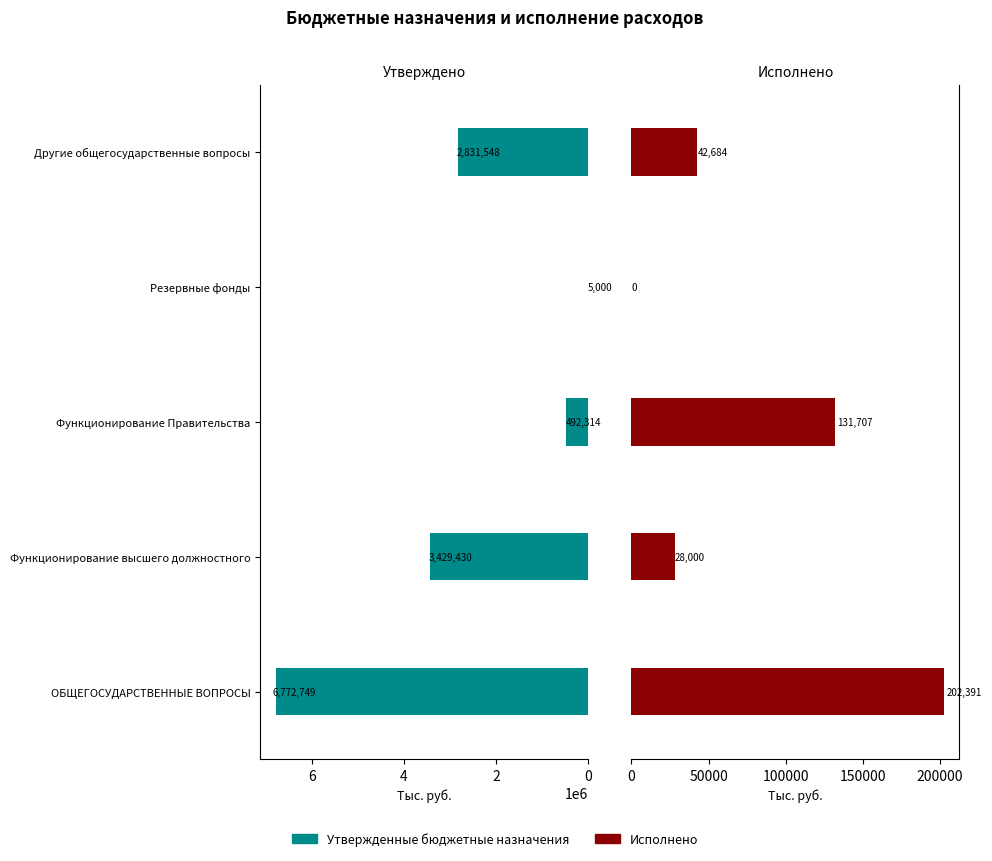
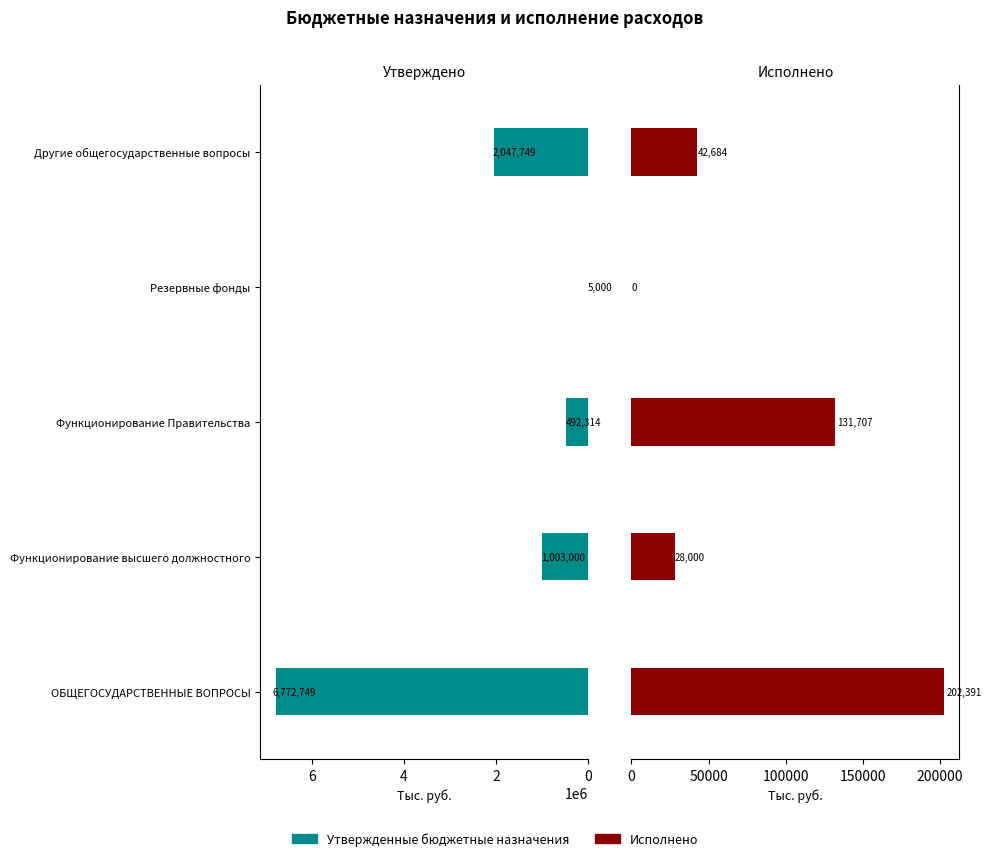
  {
    "Утверждено": {
-     "Другие общегосударственные вопросы": "2,831,548",
+     "Другие общегосударственные вопросы": "2,047,749",
      "Резервные фонды": "5,000",
      "Функционирование Правительства": "492,314",
-     "Функционирование высшего должностного": "3,429,430",
+     "Функционирование высшего должностного": "1,003,000",
      "ОБЩЕГОСУДАРСТВЕННЫЕ ВОПРОСЫ": "6,772,749"
    }
  }
